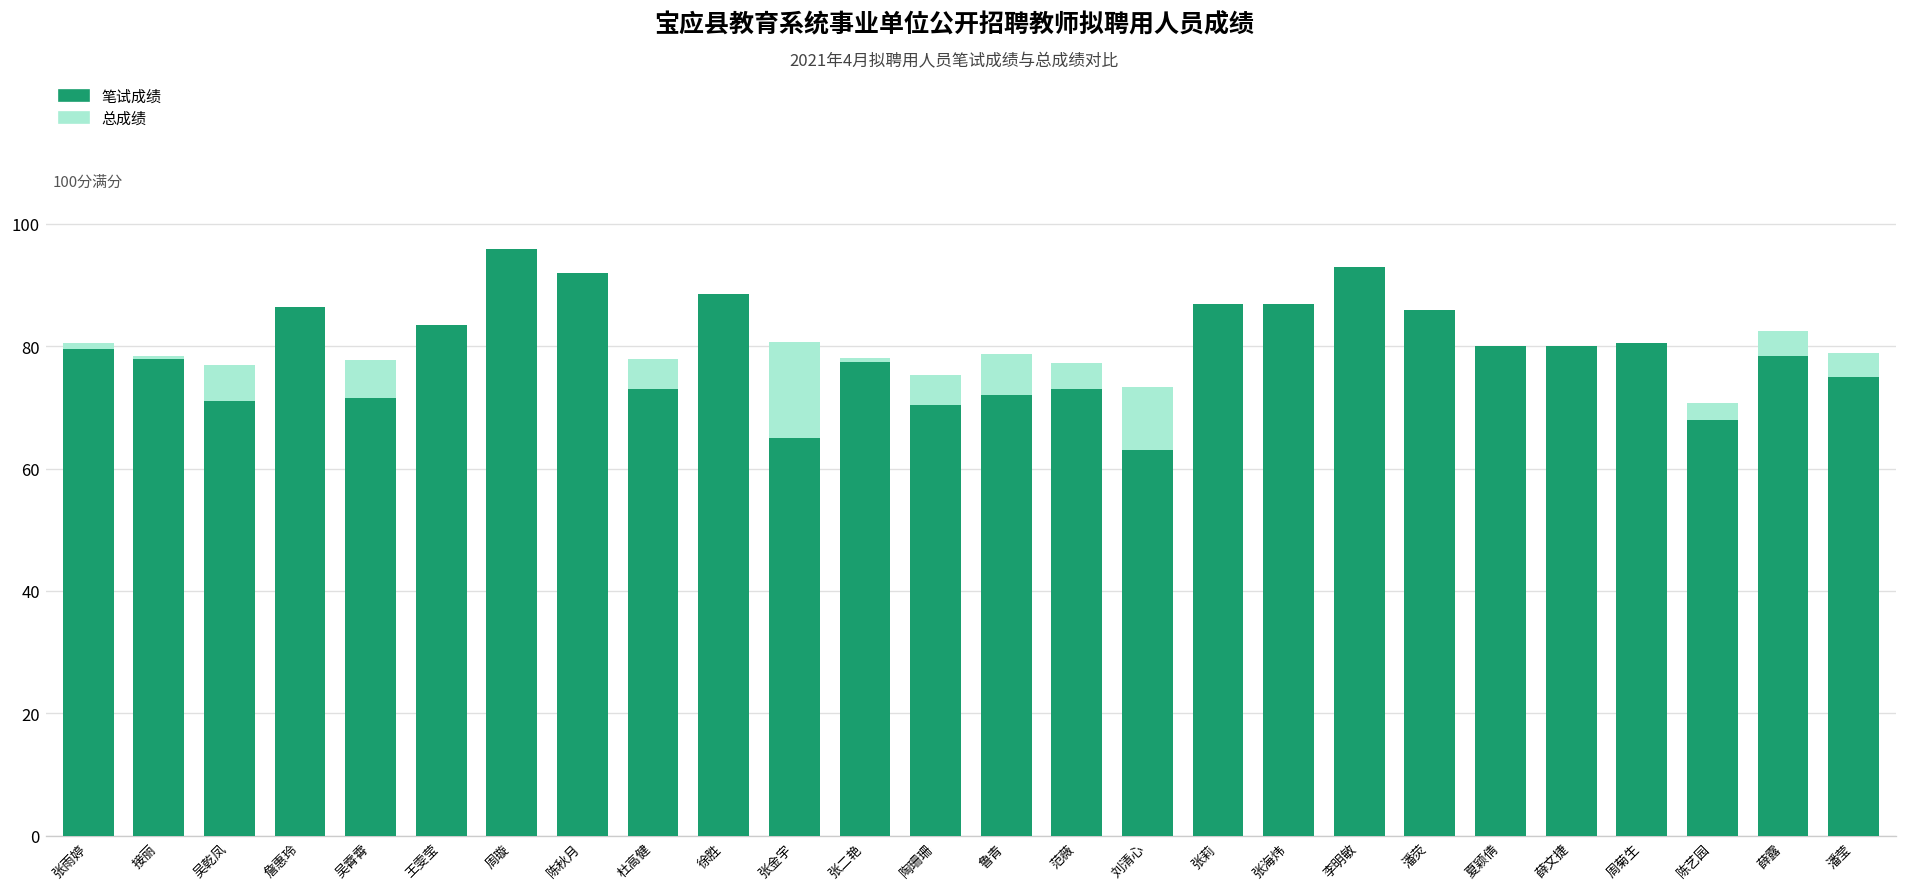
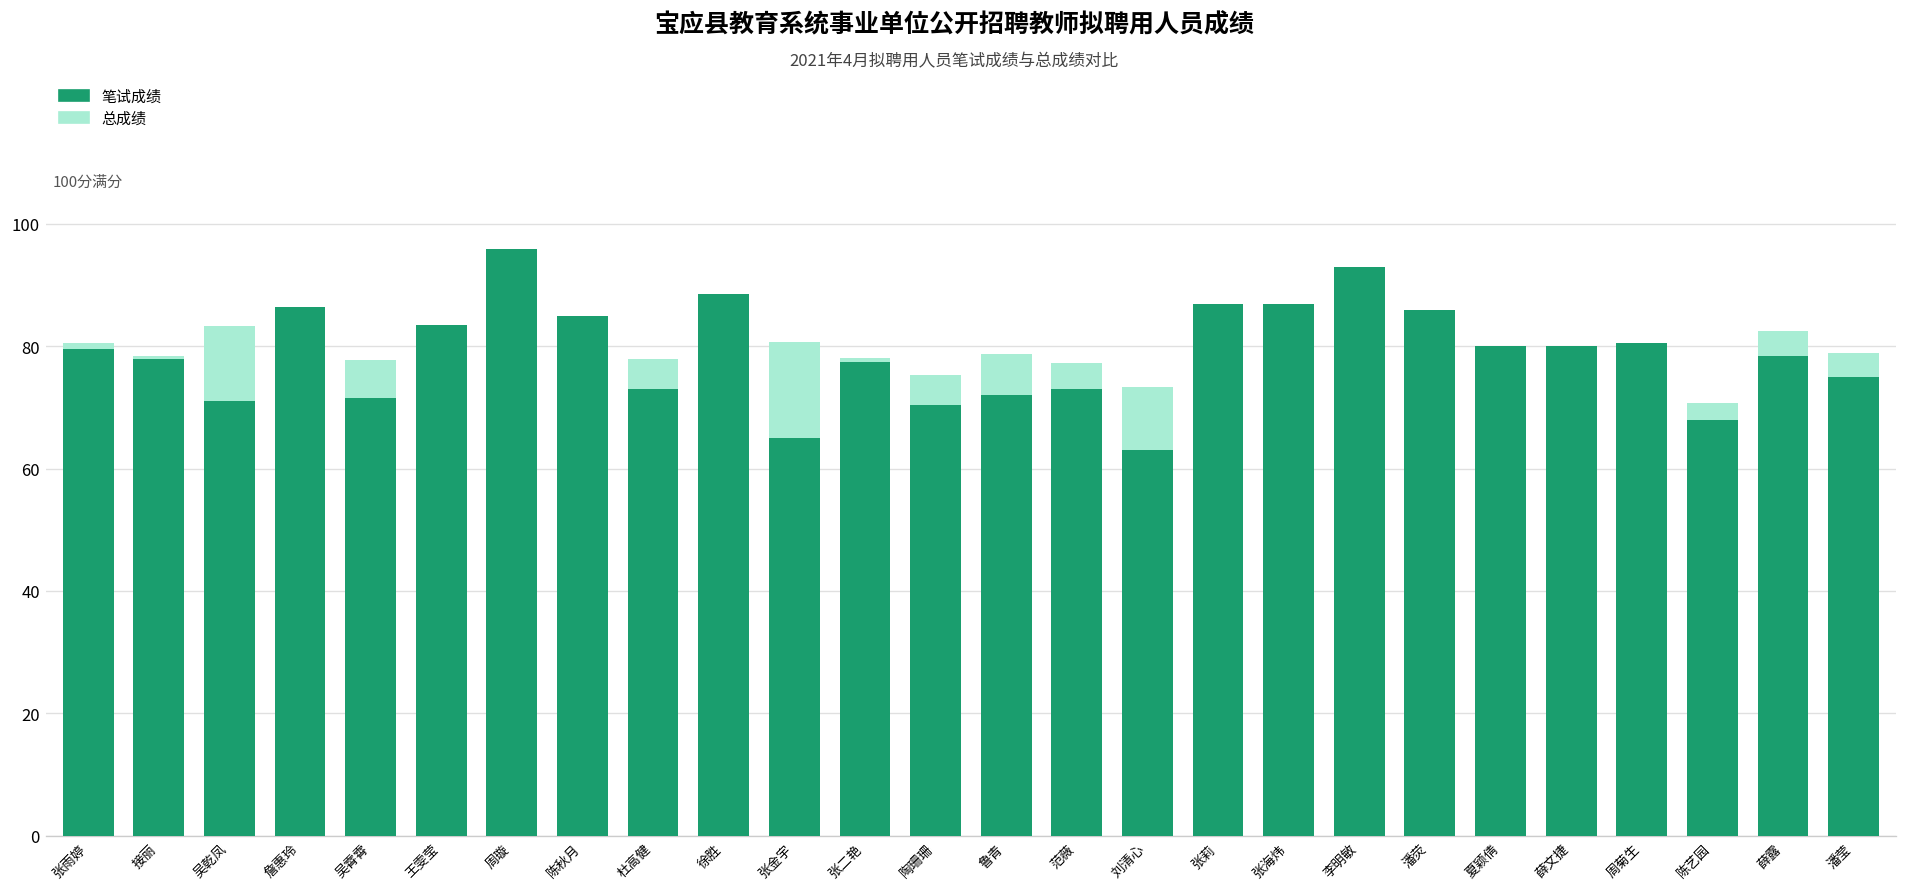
  {
    "总成绩": {
      "张雨婷": 81,
      "接丽": 78,
-     "吴乾凤": 77,
+     "吴乾凤": 83,
      "吴霄霄": 78,
      "杜高健": 78,
      "张金宇": 81,
      "张二艳": 78,
      "陶珊珊": 75,
      "鲁青": 79,
      "范薇": 77,
      "刘清心": 73,
      "薛文捷": 80,
      "陈艺园": 71,
      "薛露": 83,
      "潘莹": 79
    },
    "笔试成绩": {
      "詹惠玲": 87,
      "王雯莹": 84,
      "周璇": 96,
-     "陈秋月": 92,
+     "陈秋月": 85,
      "徐胜": 89,
      "张莉": 87,
      "张海炜": 87,
      "李明敏": 93,
      "潘荧": 86,
      "夏颖倩": 80,
      "薛文捷": 80,
      "周菊生": 81
    }
  }
